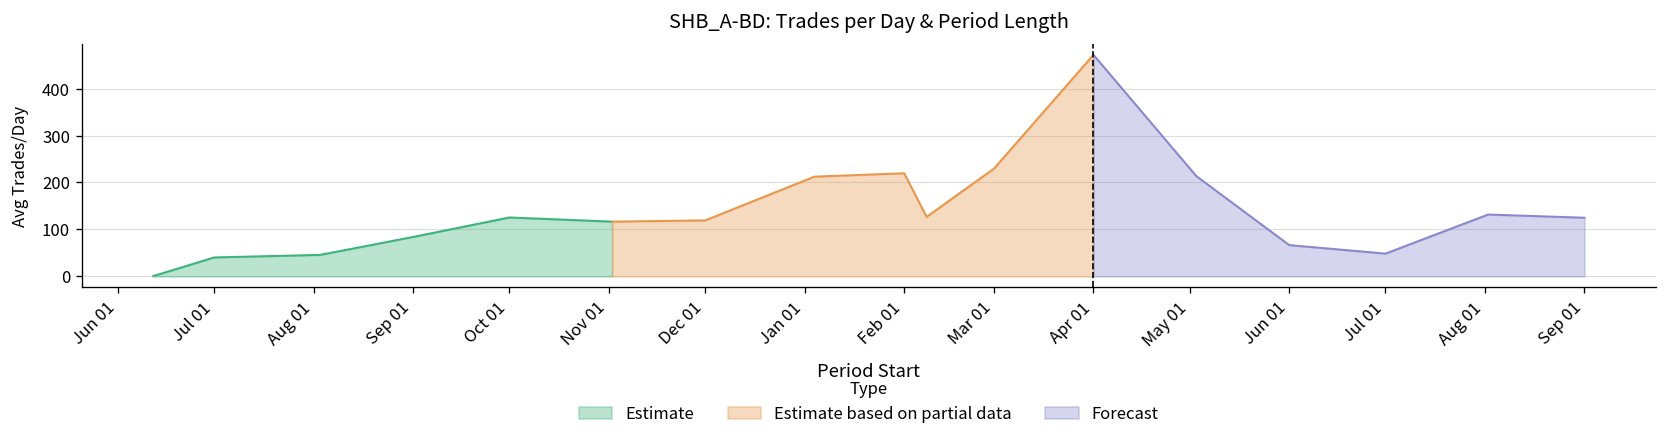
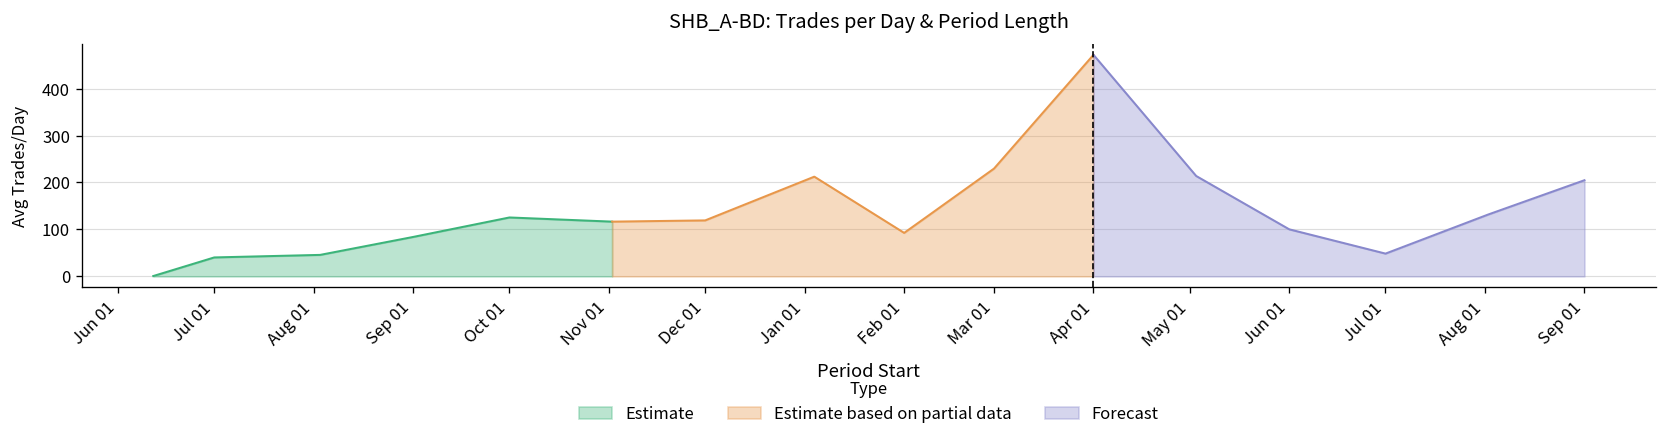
  {
    "Estimate": {
      "Jul 01": 40,
      "Sep 01": 80,
      "Oct 01": 130
    },
    "Estimate based on partial data": {
      "Dec 01": 120,
-     "Feb 01": 220,
+     "Feb 01": 90,
      "Mar 01": 230
    },
    "Forecast": {
-     "Jun 01": 70,
+     "Jun 01": 100,
      "Jul 01": 50,
-     "Sep 01": 120
+     "Sep 01": 200
    }
  }
